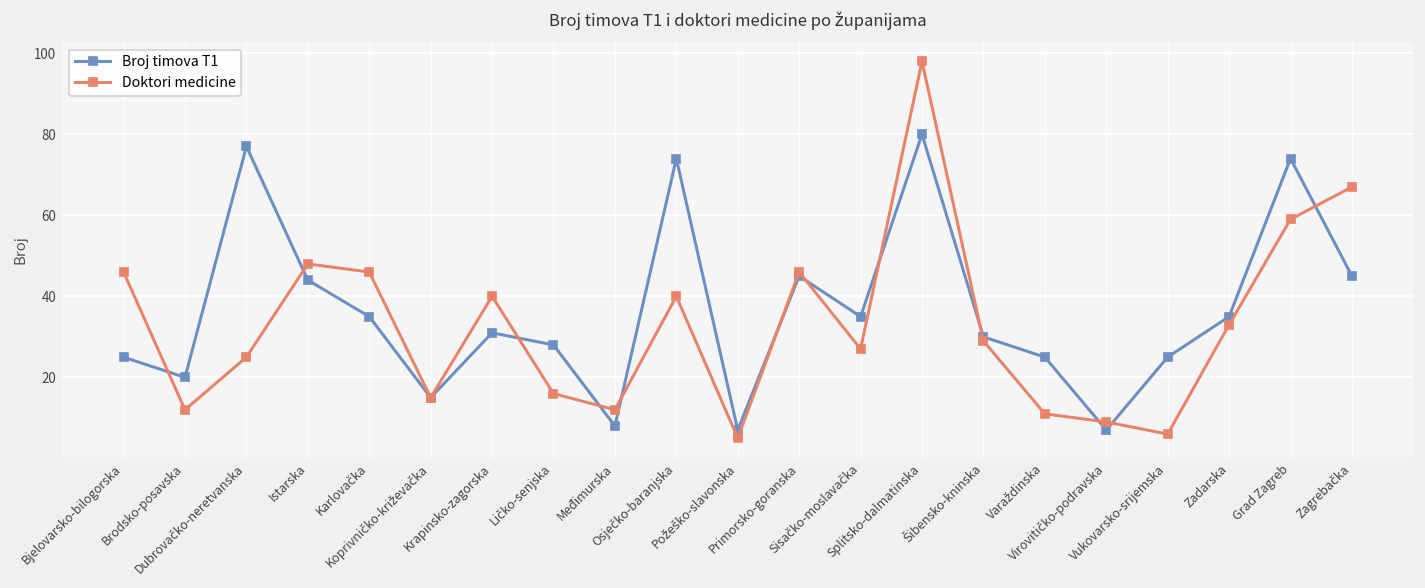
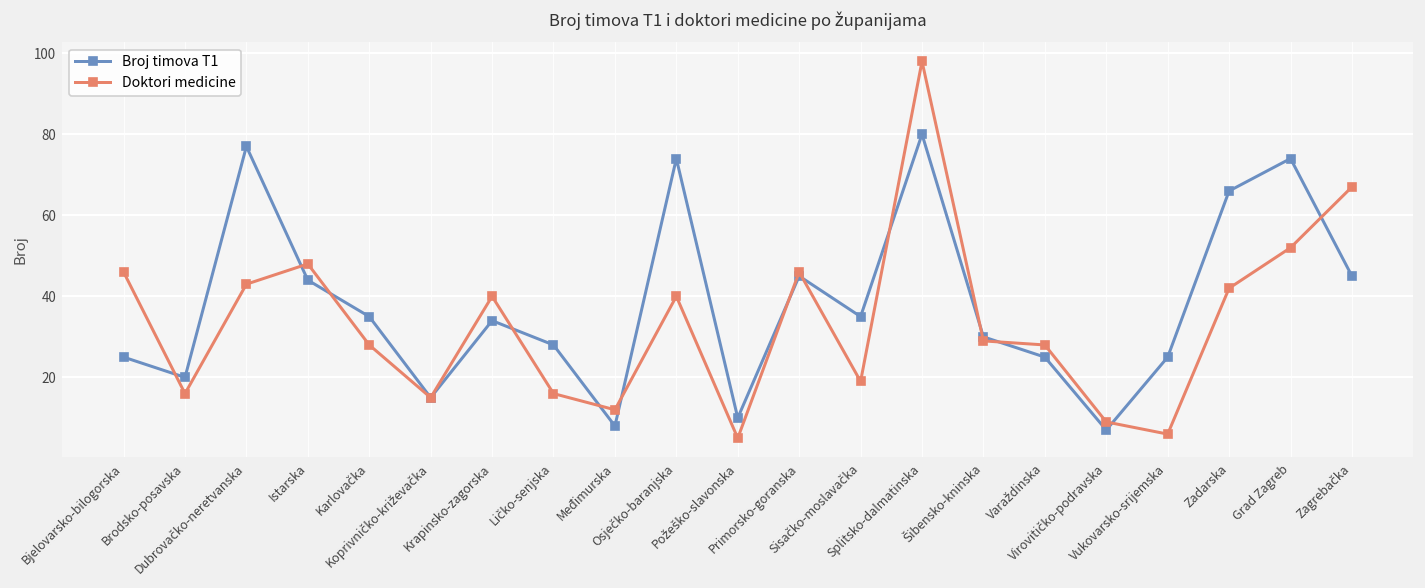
  {
    "Broj timova T1": {
      "Bjelovarsko-bilogorska": 25,
      "Brodsko-posavska": 20,
      "Dubrovačko-neretvanska": 77,
      "Istarska": 44,
      "Karlovačka": 35,
-     "Krapinsko-zagorska": 31,
+     "Krapinsko-zagorska": 34,
      "Ličko-senjska": 28,
      "Međimurska": 8,
      "Osječko-baranjska": 74,
-     "Požeško-slavonska": 7,
+     "Požeško-slavonska": 10,
      "Primorsko-goranska": 45,
      "Sisačko-moslavačka": 35,
      "Splitsko-dalmatinska": 80,
      "Šibensko-kninska": 30,
      "Varaždinska": 25,
      "Virovitičko-podravska": 7,
      "Vukovarsko-srijemska": 25,
-     "Zadarska": 35,
+     "Zadarska": 66,
      "Grad Zagreb": 74,
      "Zagrebačka": 45
    },
    "Doktori medicine": {
      "Bjelovarsko-bilogorska": 46,
-     "Brodsko-posavska": 12,
-     "Dubrovačko-neretvanska": 25,
+     "Brodsko-posavska": 16,
+     "Dubrovačko-neretvanska": 43,
      "Istarska": 48,
-     "Karlovačka": 46,
+     "Karlovačka": 28,
      "Krapinsko-zagorska": 40,
      "Ličko-senjska": 16,
      "Međimurska": 12,
      "Osječko-baranjska": 40,
      "Požeško-slavonska": 5,
      "Primorsko-goranska": 46,
-     "Sisačko-moslavačka": 27,
+     "Sisačko-moslavačka": 19,
      "Splitsko-dalmatinska": 98,
      "Šibensko-kninska": 29,
-     "Varaždinska": 11,
+     "Varaždinska": 28,
      "Virovitičko-podravska": 9,
      "Vukovarsko-srijemska": 6,
-     "Zadarska": 33,
-     "Grad Zagreb": 59,
+     "Zadarska": 42,
+     "Grad Zagreb": 52,
      "Zagrebačka": 67
    }
  }
